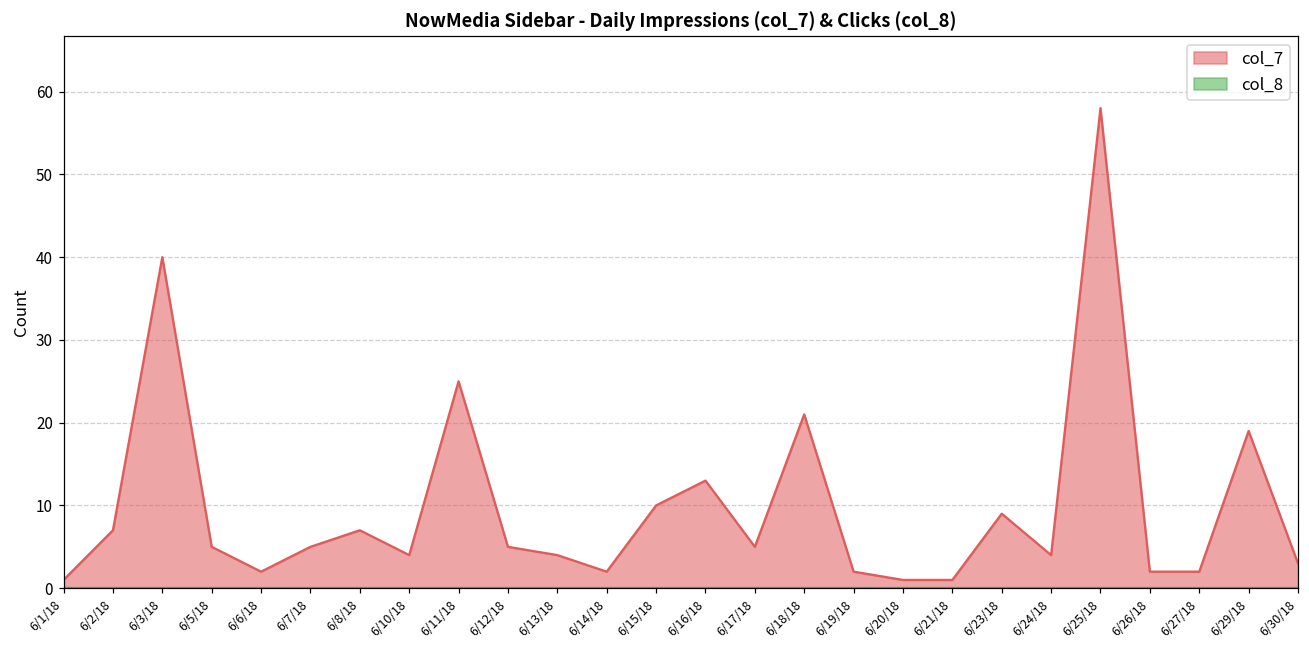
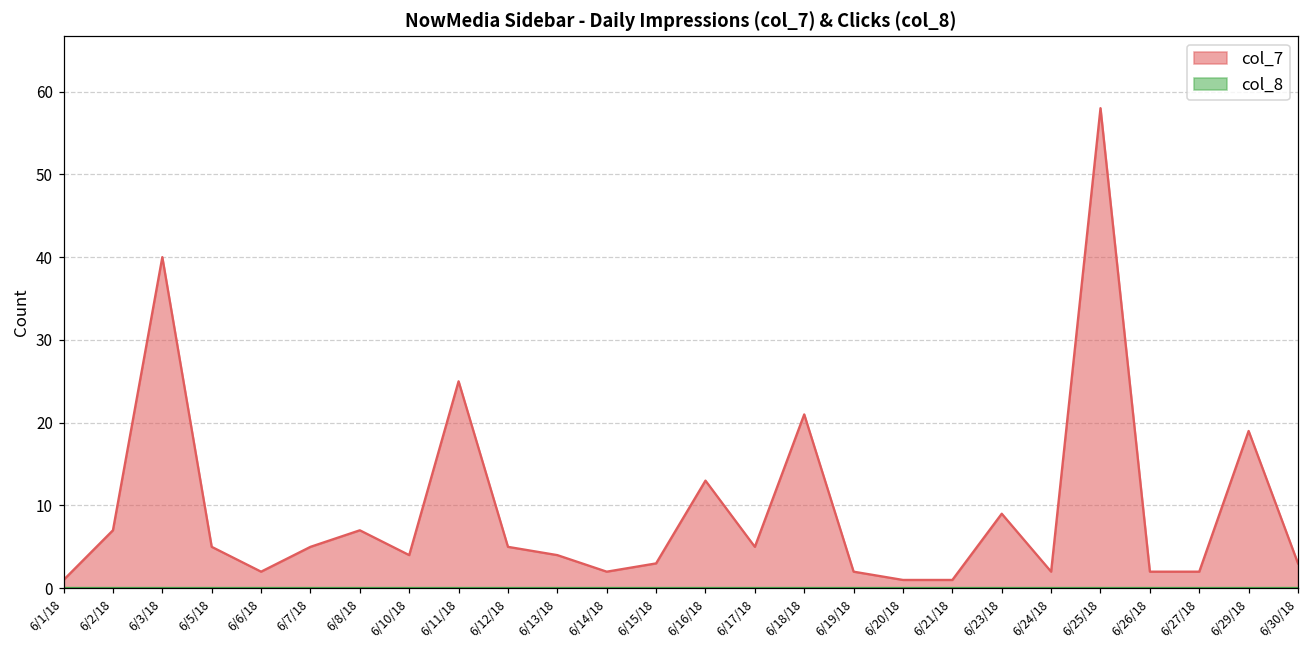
  {
    "col_7": {
      "6/1/18": 1,
      "6/2/18": 7,
      "6/3/18": 40,
      "6/5/18": 5,
      "6/6/18": 2,
      "6/7/18": 5,
      "6/8/18": 7,
      "6/10/18": 4,
      "6/11/18": 25,
      "6/12/18": 5,
      "6/13/18": 4,
      "6/14/18": 2,
-     "6/15/18": 10,
+     "6/15/18": 3,
      "6/16/18": 13,
      "6/17/18": 5,
      "6/18/18": 21,
      "6/19/18": 2,
      "6/20/18": 1,
      "6/21/18": 1,
      "6/23/18": 9,
-     "6/24/18": 4,
+     "6/24/18": 2,
      "6/25/18": 58,
      "6/26/18": 2,
      "6/27/18": 2,
      "6/29/18": 19,
      "6/30/18": 3
    },
    "col_8": {
      "6/1/18": 0,
      "6/2/18": 0,
      "6/3/18": 0,
      "6/5/18": 0,
      "6/6/18": 0,
      "6/7/18": 0,
      "6/8/18": 0,
      "6/10/18": 0,
      "6/11/18": 0,
      "6/12/18": 0,
      "6/13/18": 0,
      "6/14/18": 0,
      "6/15/18": 0,
      "6/16/18": 0,
      "6/17/18": 0,
      "6/18/18": 0,
      "6/19/18": 0,
      "6/20/18": 0,
      "6/21/18": 0,
      "6/23/18": 0,
      "6/24/18": 0,
      "6/25/18": 0,
      "6/26/18": 0,
      "6/27/18": 0,
      "6/29/18": 0,
      "6/30/18": 0
    }
  }
